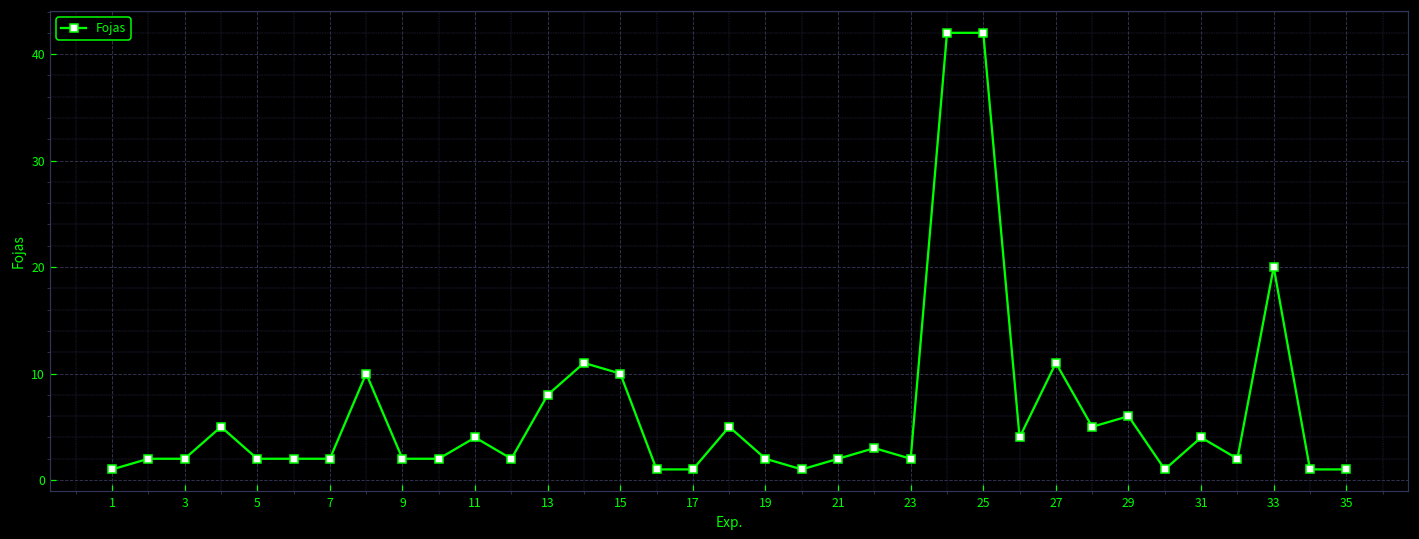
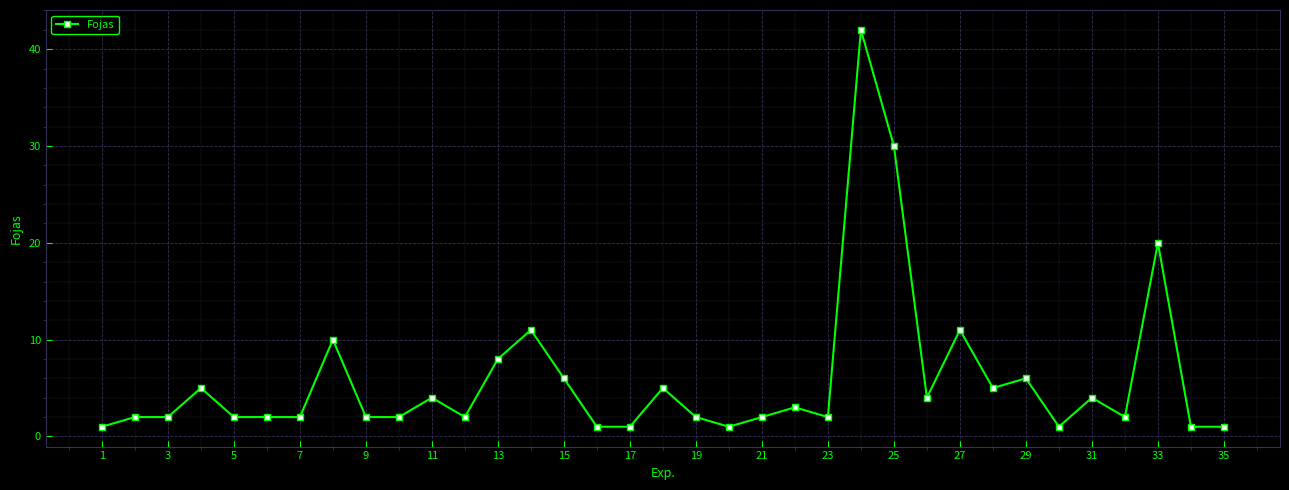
  {
    "1": 1,
    "3": 2,
    "5": 2,
    "7": 2,
    "9": 2,
    "11": 4,
    "13": 8,
-   "15": 10,
+   "15": 6,
    "17": 1,
    "19": 2,
    "21": 2,
    "23": 2,
-   "25": 42,
+   "25": 30,
    "27": 11,
    "29": 6,
    "31": 4,
    "33": 20,
    "35": 1
  }
